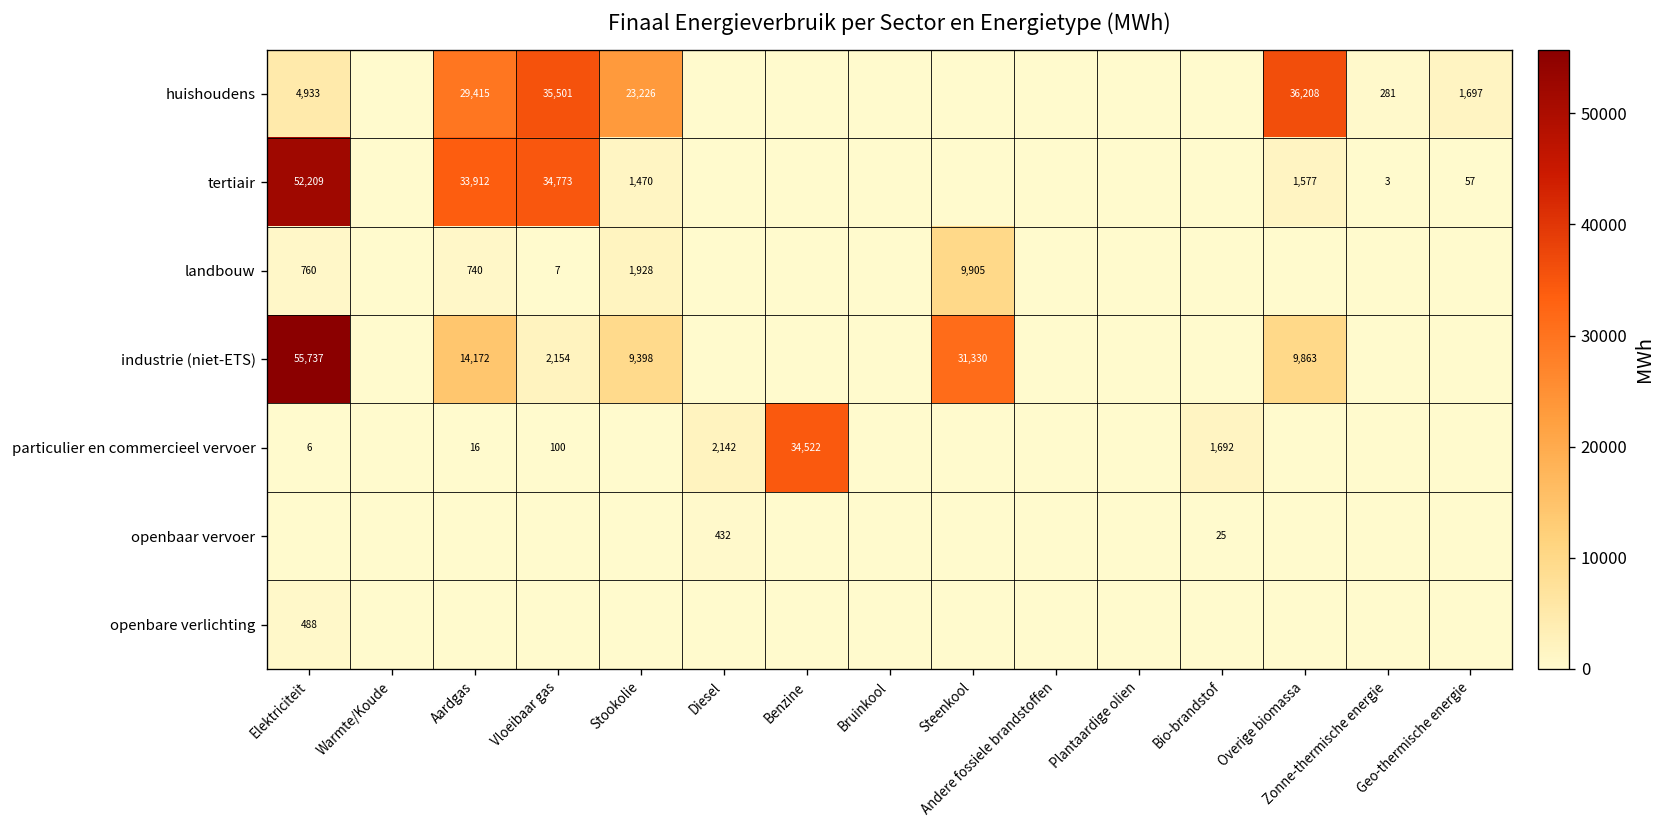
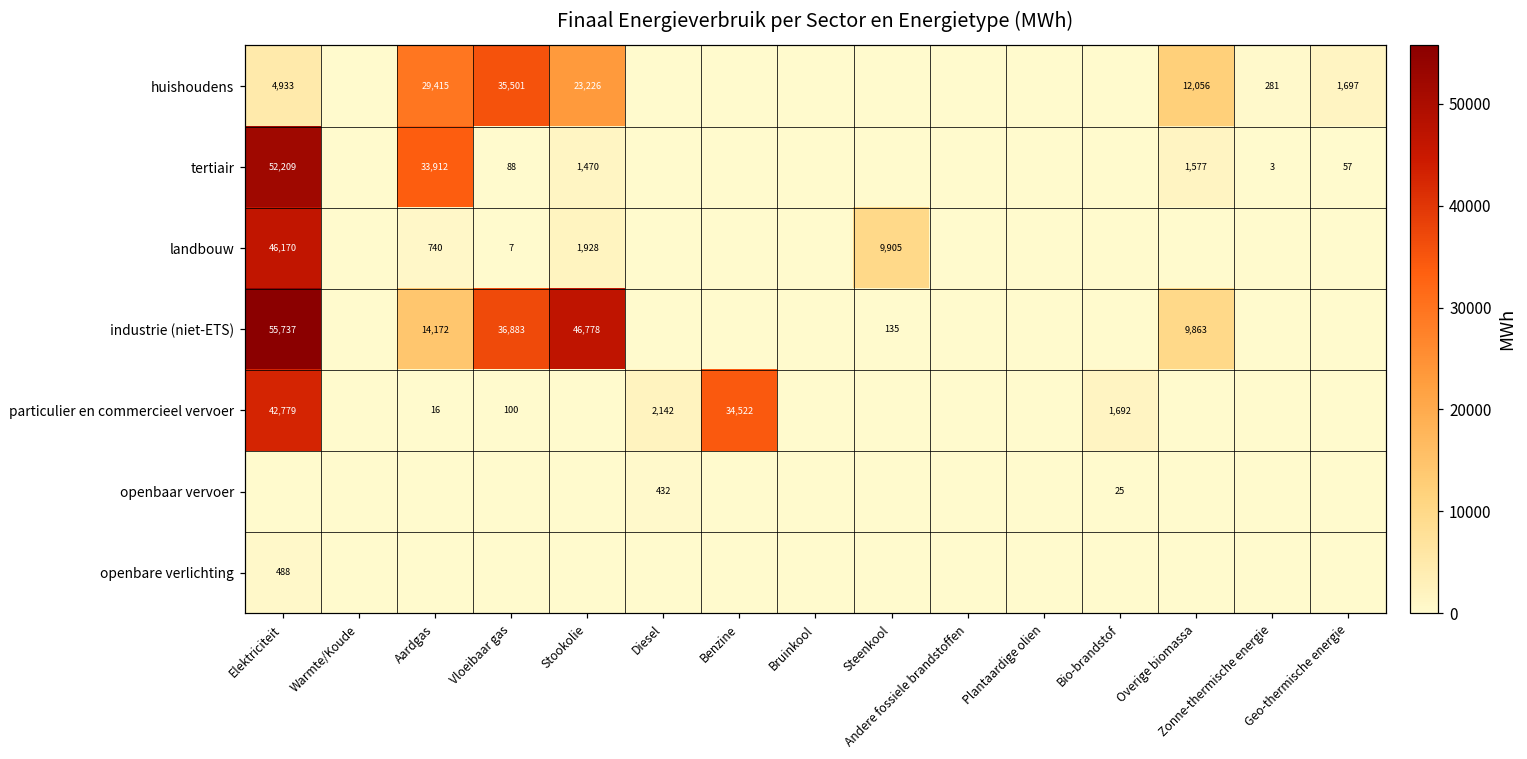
  {
    "huishoudens": {
      "Elektriciteit": "4,933",
      "Aardgas": "29,415",
      "Vloeibaar gas": "35,501",
      "Stookolie": "23,226",
-     "Overige biomassa": "36,208",
+     "Overige biomassa": "12,056",
      "Zonne-thermische energie": "281",
      "Geo-thermische energie": "1,697"
    },
    "tertiair": {
      "Elektriciteit": "52,209",
      "Aardgas": "33,912",
-     "Vloeibaar gas": "34,773",
+     "Vloeibaar gas": "88",
      "Stookolie": "1,470",
      "Overige biomassa": "1,577",
      "Zonne-thermische energie": "3",
      "Geo-thermische energie": "57"
    },
    "landbouw": {
-     "Elektriciteit": "760",
+     "Elektriciteit": "46,170",
      "Aardgas": "740",
      "Vloeibaar gas": "7",
      "Stookolie": "1,928",
      "Steenkool": "9,905"
    },
    "industrie (niet-ETS)": {
      "Elektriciteit": "55,737",
      "Aardgas": "14,172",
-     "Vloeibaar gas": "2,154",
-     "Stookolie": "9,398",
-     "Steenkool": "31,330",
+     "Vloeibaar gas": "36,883",
+     "Stookolie": "46,778",
+     "Steenkool": "135",
      "Overige biomassa": "9,863"
    },
    "particulier en commercieel vervoer": {
-     "Elektriciteit": "6",
+     "Elektriciteit": "42,779",
      "Aardgas": "16",
      "Vloeibaar gas": "100",
      "Diesel": "2,142",
      "Benzine": "34,522",
      "Bio-brandstof": "1,692"
    },
    "openbaar vervoer": {
      "Diesel": "432",
      "Bio-brandstof": "25"
    },
    "openbare verlichting": {
      "Elektriciteit": "488"
    }
  }
